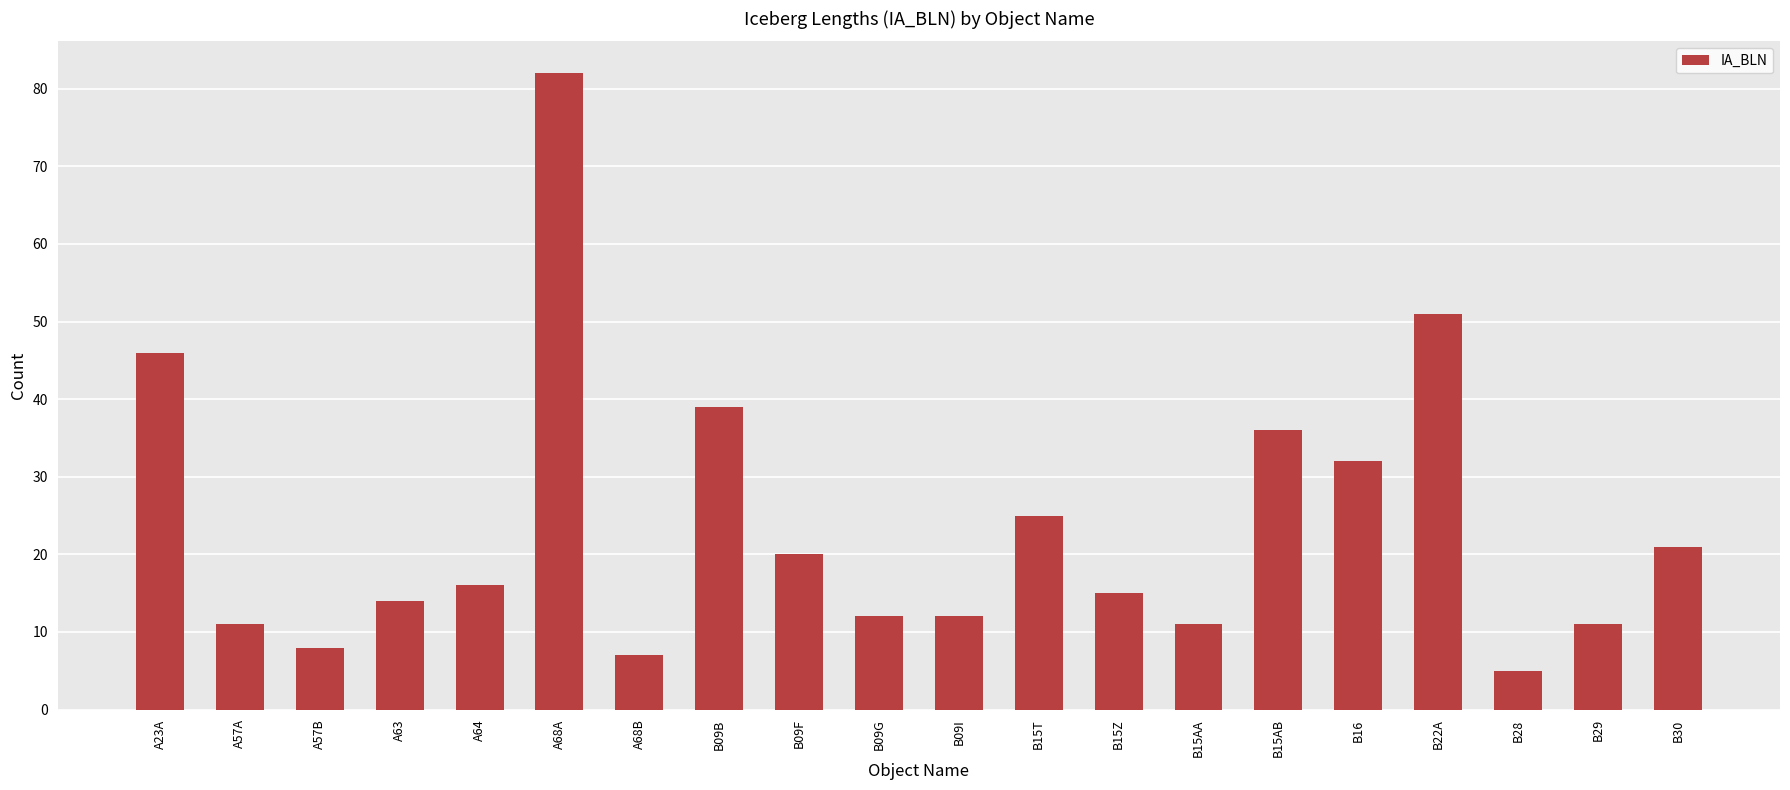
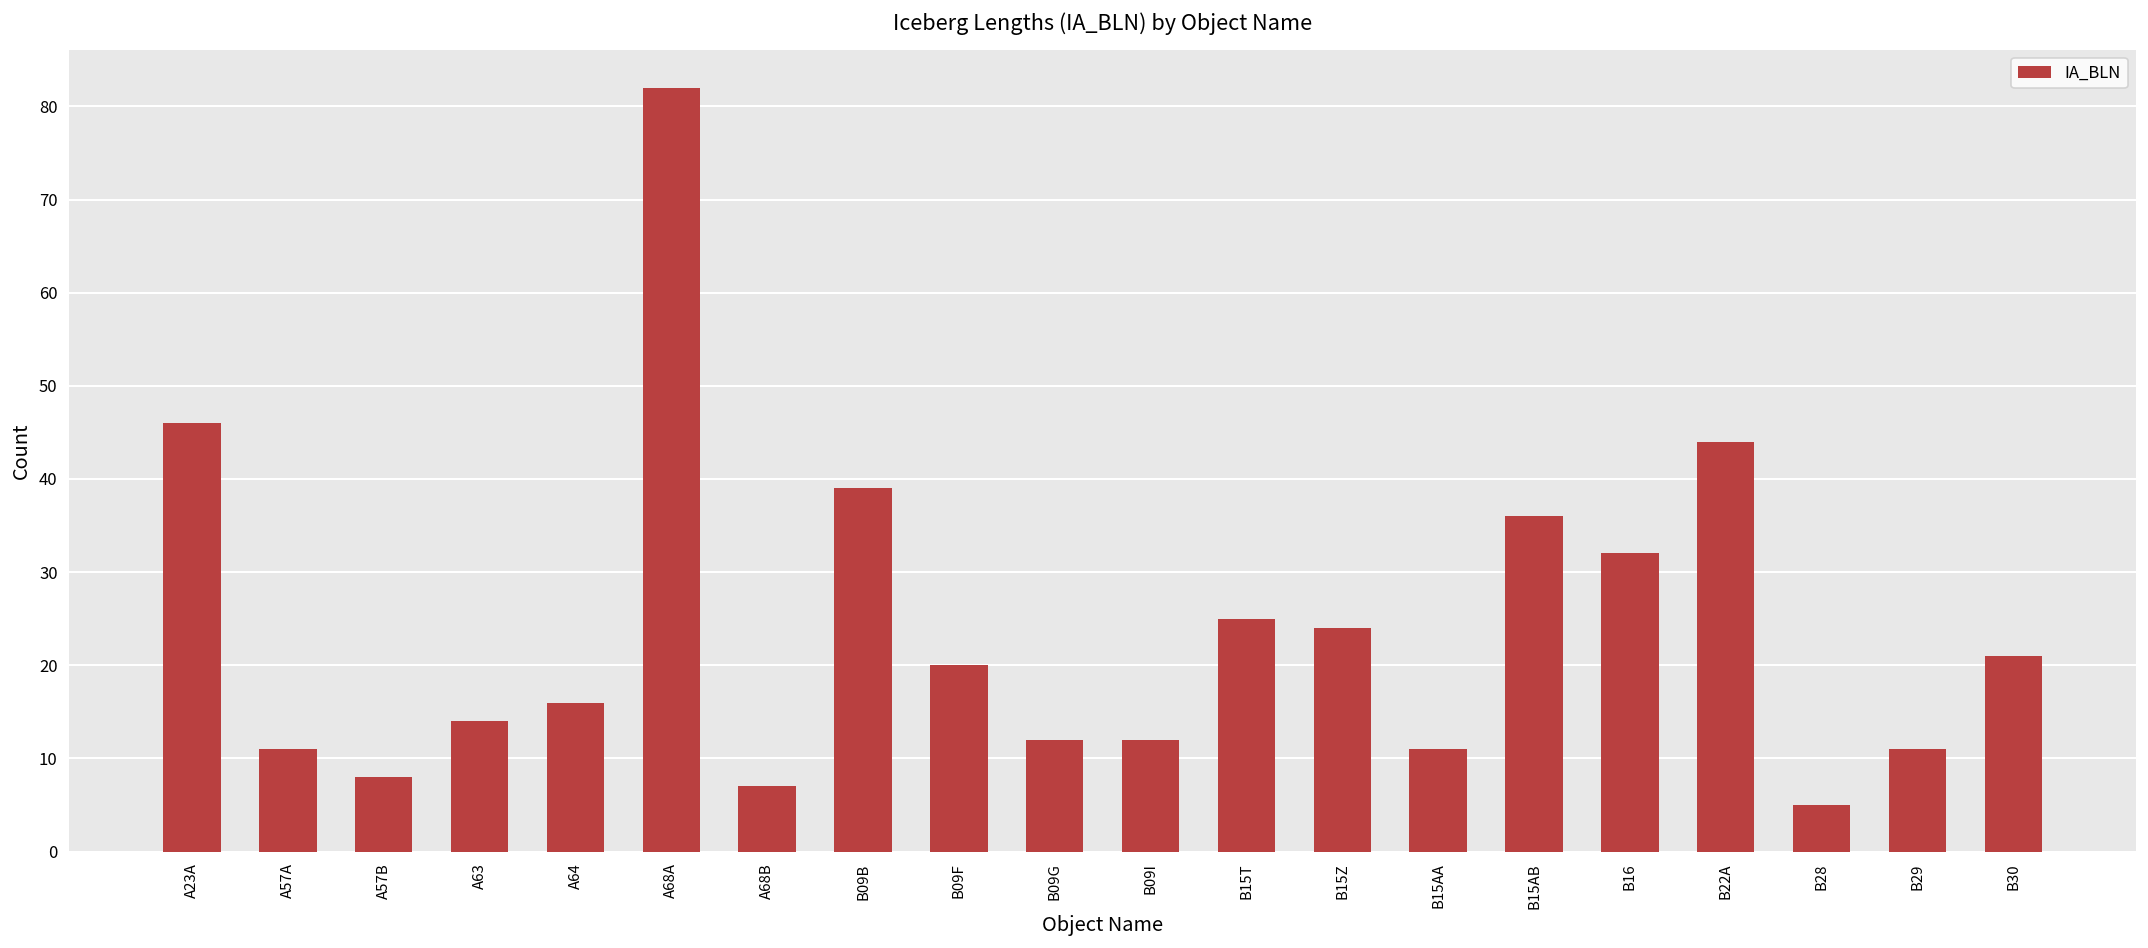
  {
    "A23A": 46,
    "A57A": 11,
    "A57B": 8,
    "A63": 14,
    "A64": 16,
    "A68A": 82,
    "A68B": 7,
    "B09B": 39,
    "B09F": 20,
    "B09G": 12,
    "B09I": 12,
    "B15T": 25,
-   "B15Z": 15,
+   "B15Z": 24,
    "B15AA": 11,
    "B15AB": 36,
    "B16": 32,
-   "B22A": 51,
+   "B22A": 44,
    "B28": 5,
    "B29": 11,
    "B30": 21
  }
